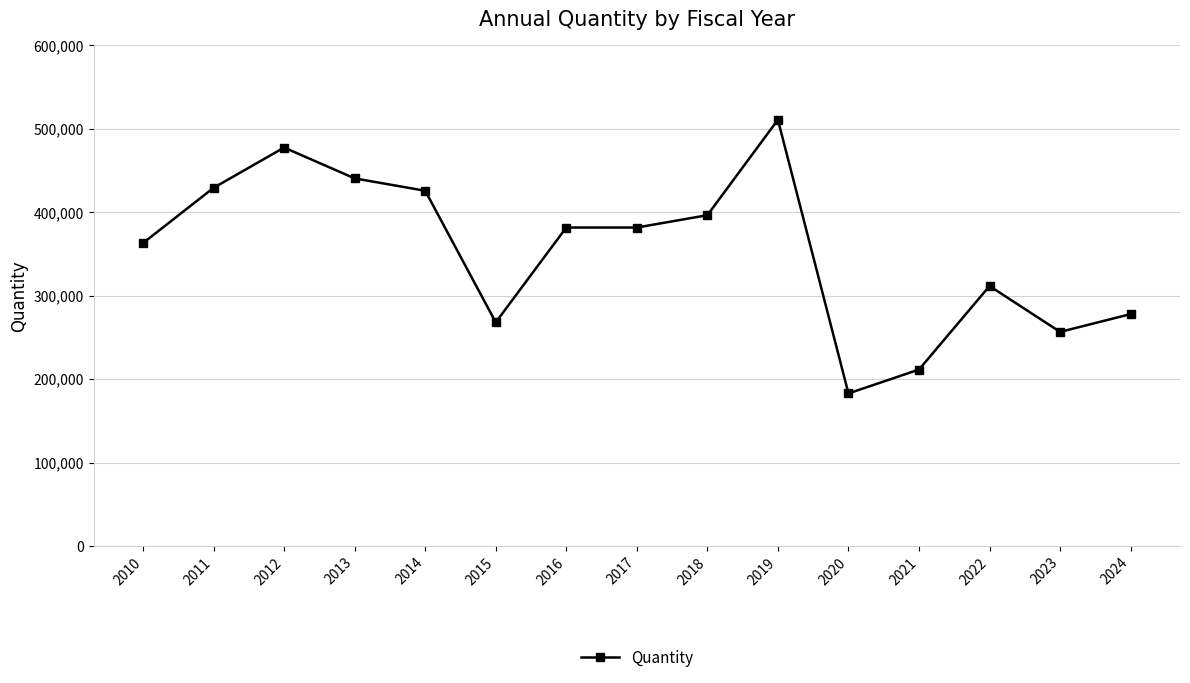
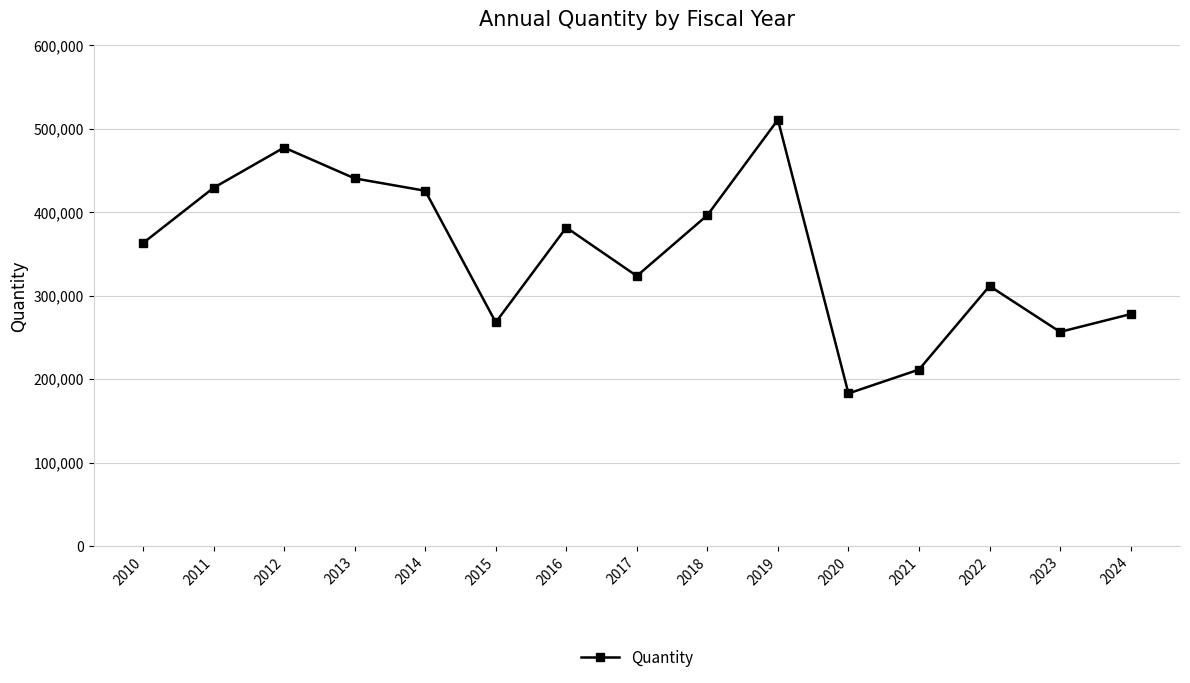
  {
    "2010": "360,000",
    "2011": "430,000",
    "2012": "480,000",
    "2013": "440,000",
    "2014": "430,000",
    "2015": "270,000",
    "2016": "380,000",
-   "2017": "380,000",
+   "2017": "320,000",
    "2018": "400,000",
    "2019": "510,000",
    "2020": "180,000",
    "2021": "210,000",
    "2022": "310,000",
    "2023": "260,000",
    "2024": "280,000"
  }
